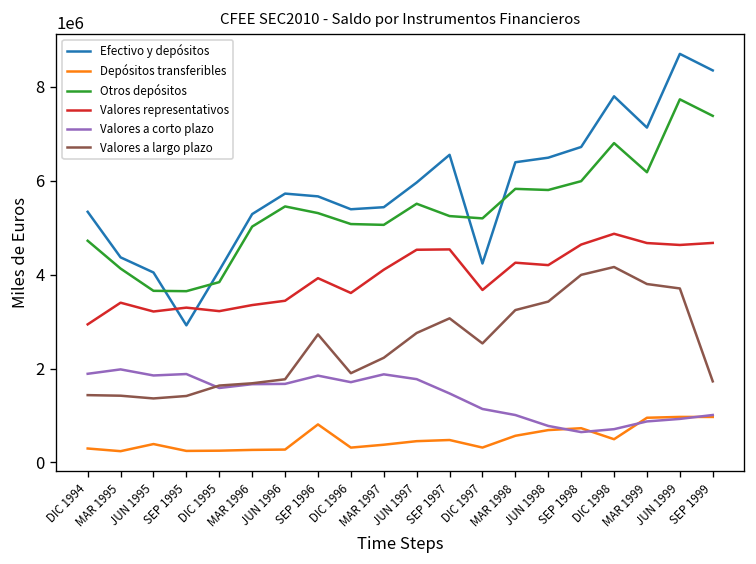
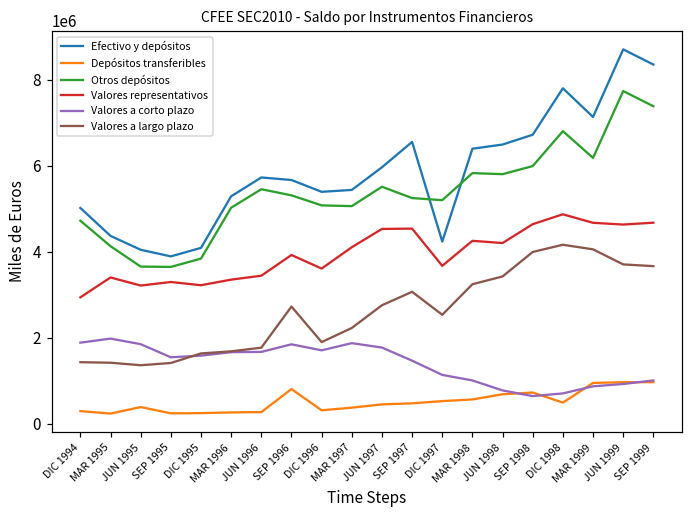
  {
    "Efectivo y depósitos": {
-     "DIC 1994": 5300000,
+     "DIC 1994": 5000000,
      "MAR 1995": 4400000,
      "JUN 1995": 4000000,
-     "SEP 1995": 2900000,
+     "SEP 1995": 3900000,
      "DIC 1995": 4100000,
      "MAR 1996": 5300000,
      "JUN 1996": 5700000,
      "SEP 1996": 5700000,
      "DIC 1996": 5400000,
      "MAR 1997": 5400000,
      "JUN 1997": 6000000,
      "SEP 1997": 6600000,
      "DIC 1997": 4200000,
      "MAR 1998": 6400000,
      "JUN 1998": 6500000,
      "SEP 1998": 6700000,
      "DIC 1998": 7800000,
      "MAR 1999": 7100000,
      "JUN 1999": 8700000,
      "SEP 1999": 8300000
    },
    "Depósitos transferibles": {
      "DIC 1994": 300000,
      "MAR 1995": 200000,
      "JUN 1995": 400000,
      "SEP 1995": 200000,
      "DIC 1995": 200000,
      "MAR 1996": 300000,
      "JUN 1996": 300000,
      "SEP 1996": 800000,
      "DIC 1996": 300000,
      "MAR 1997": 400000,
      "JUN 1997": 500000,
      "SEP 1997": 500000,
-     "DIC 1997": 300000,
+     "DIC 1997": 500000,
      "MAR 1998": 600000,
      "JUN 1998": 700000,
      "SEP 1998": 700000,
      "DIC 1998": 500000,
      "MAR 1999": 1000000
    },
    "Otros depósitos": {
      "DIC 1994": 4700000,
      "MAR 1995": 4100000,
      "JUN 1995": 3700000,
      "SEP 1995": 3600000,
      "DIC 1995": 3800000,
      "MAR 1996": 5000000,
      "JUN 1996": 5500000,
      "SEP 1996": 5300000,
      "DIC 1996": 5100000,
      "MAR 1997": 5100000,
      "JUN 1997": 5500000,
      "SEP 1997": 5200000,
      "DIC 1997": 5200000,
      "MAR 1998": 5800000,
      "JUN 1998": 5800000,
      "SEP 1998": 6000000,
      "DIC 1998": 6800000,
      "MAR 1999": 6200000,
      "JUN 1999": 7700000,
      "SEP 1999": 7400000
    },
    "Valores representativos": {
      "DIC 1994": 2900000,
      "MAR 1995": 3400000,
      "JUN 1995": 3200000,
      "SEP 1995": 3300000,
      "DIC 1995": 3200000,
      "MAR 1996": 3400000,
      "JUN 1996": 3400000,
      "SEP 1996": 3900000,
      "DIC 1996": 3600000,
      "MAR 1997": 4100000,
      "JUN 1997": 4500000,
      "SEP 1997": 4500000,
      "DIC 1997": 3700000,
      "MAR 1998": 4300000,
      "JUN 1998": 4200000,
      "SEP 1998": 4600000,
      "DIC 1998": 4900000,
      "MAR 1999": 4700000,
      "JUN 1999": 4600000,
      "SEP 1999": 4700000
    },
    "Valores a corto plazo": {
      "DIC 1994": 1900000,
      "MAR 1995": 2000000,
      "JUN 1995": 1900000,
-     "SEP 1995": 1900000,
+     "SEP 1995": 1500000,
      "JUN 1996": 1700000,
      "SEP 1996": 1800000,
      "DIC 1996": 1700000,
      "MAR 1997": 1900000,
      "JUN 1997": 1800000,
      "SEP 1997": 1500000,
      "DIC 1997": 1100000,
      "MAR 1998": 1000000,
      "JUN 1998": 800000,
      "SEP 1998": 600000,
      "DIC 1998": 700000,
      "MAR 1999": 900000
    },
    "Valores a largo plazo": {
      "DIC 1994": 1400000,
      "MAR 1995": 1400000,
      "JUN 1995": 1400000,
      "SEP 1995": 1400000,
      "JUN 1996": 1800000,
      "SEP 1996": 2700000,
      "DIC 1996": 1900000,
      "MAR 1997": 2200000,
      "JUN 1997": 2800000,
      "SEP 1997": 3100000,
      "DIC 1997": 2500000,
      "MAR 1998": 3200000,
      "JUN 1998": 3400000,
      "SEP 1998": 4000000,
      "DIC 1998": 4200000,
-     "MAR 1999": 3800000,
+     "MAR 1999": 4100000,
      "JUN 1999": 3700000,
-     "SEP 1999": 1700000
+     "SEP 1999": 3700000
    }
  }
